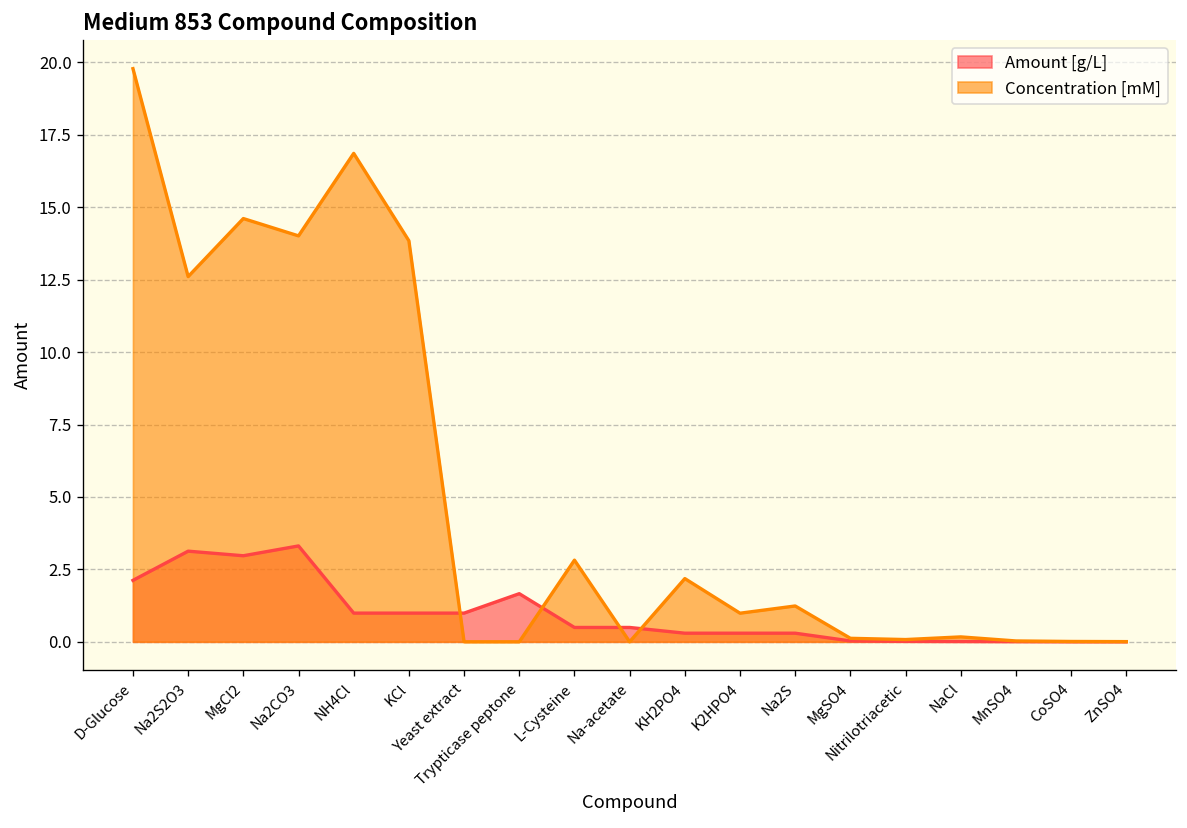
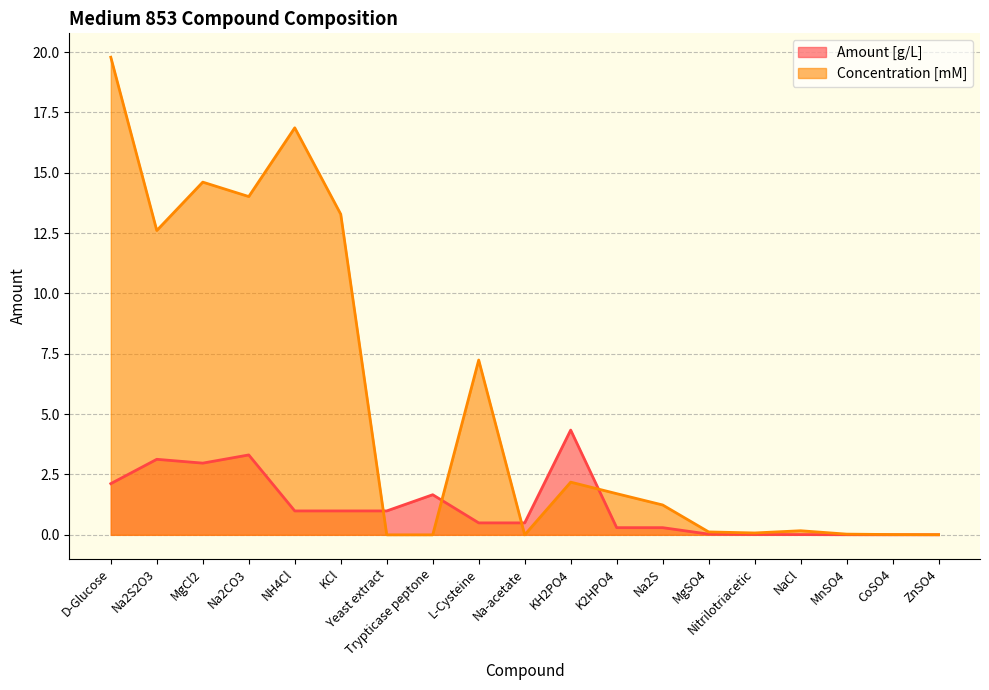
  {
    "Amount [g/L]": {
      "D-Glucose": 2.1,
      "Na2S2O3": 3.1,
      "MgCl2": 3.0,
      "Na2CO3": 3.3,
      "NH4Cl": 1.0,
      "KCl": 1.0,
      "Yeast extract": 1.0,
      "Trypticase peptone": 1.7,
      "L-Cysteine": 0.5,
      "Na-acetate": 0.5,
-     "KH2PO4": 0.3,
+     "KH2PO4": 4.3,
      "K2HPO4": 0.3,
      "Na2S": 0.3,
      "NaCl": 0.0
    },
    "Concentration [mM]": {
      "D-Glucose": 19.8,
      "Na2S2O3": 12.6,
      "MgCl2": 14.6,
      "Na2CO3": 14.0,
      "NH4Cl": 16.9,
-     "KCl": 13.8,
+     "KCl": 13.3,
      "Yeast extract": 0.0,
      "Trypticase peptone": 0.0,
-     "L-Cysteine": 2.8,
+     "L-Cysteine": 7.2,
      "Na-acetate": 0.0,
      "KH2PO4": 2.2,
-     "K2HPO4": 1.0,
+     "K2HPO4": 1.7,
      "Na2S": 1.2,
      "NaCl": 0.2
    }
  }
